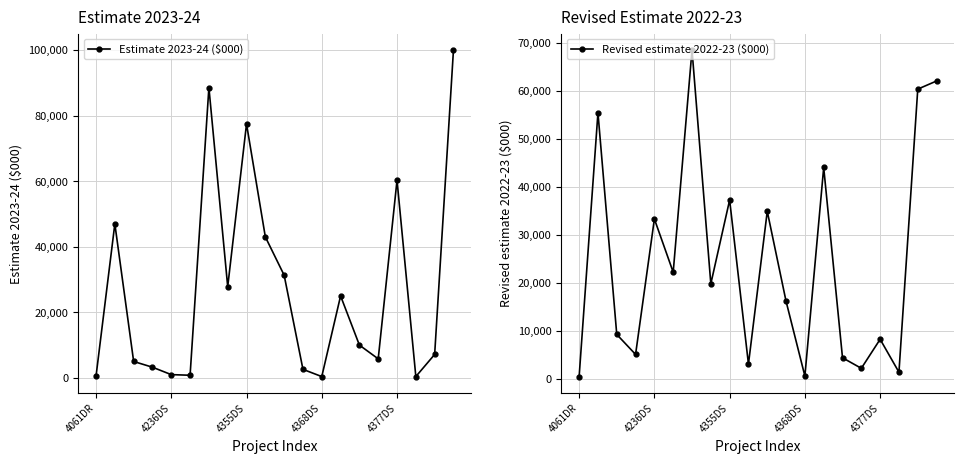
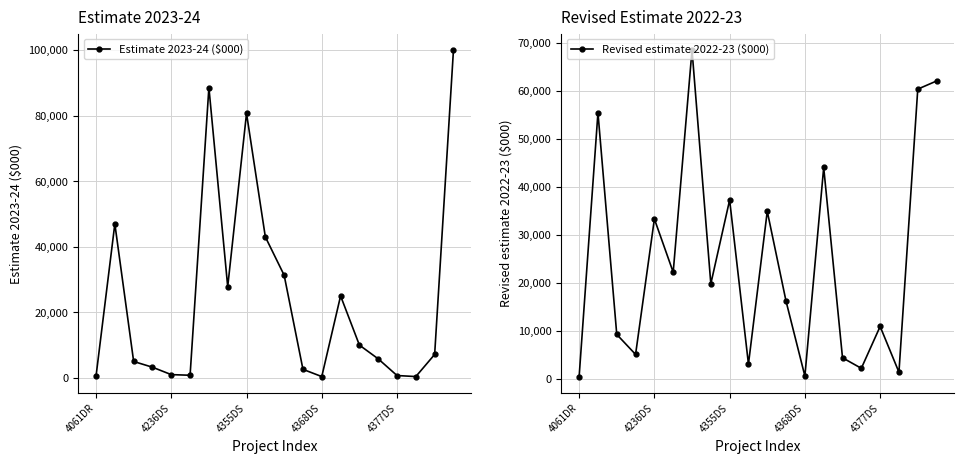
  {
    "Estimate 2023-24": {
      "4061DR": "1,000",
      "4236DS": "1,000",
-     "4355DS": "77,000",
+     "4355DS": "81,000",
      "4368DS": "0",
-     "4377DS": "60,000"
+     "4377DS": "1,000"
    },
    "Revised Estimate 2022-23": {
      "4061DR": "0",
      "4236DS": "33,000",
      "4355DS": "37,000",
      "4368DS": "1,000",
-     "4377DS": "8,000"
+     "4377DS": "11,000"
    }
  }
